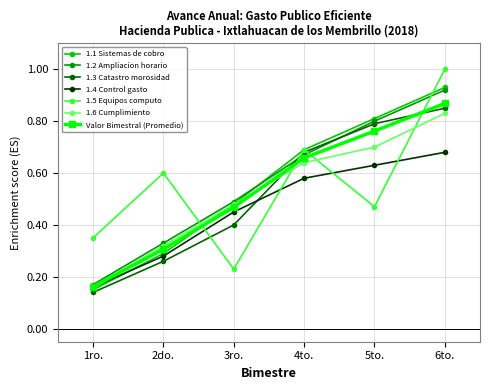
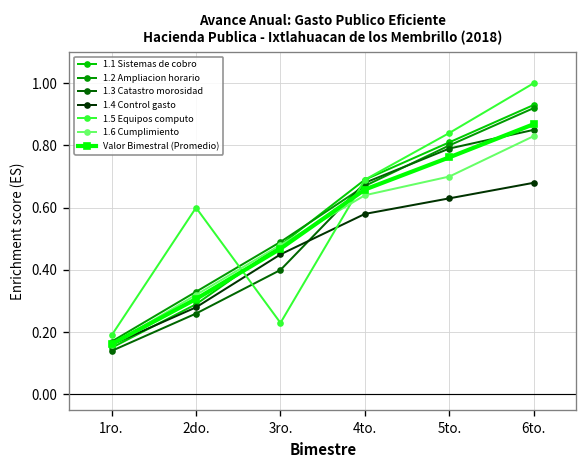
  {
    "1.5 Equipos computo": {
-     "1ro.": 0.35,
+     "1ro.": 0.19,
      "2do.": 0.60,
      "3ro.": 0.23,
-     "5to.": 0.47,
+     "5to.": 0.84,
      "6to.": 1.00
    },
    "1.6 Cumplimiento": {
      "2do.": 0.32,
      "4to.": 0.64,
      "5to.": 0.70,
      "6to.": 0.83
    }
  }
